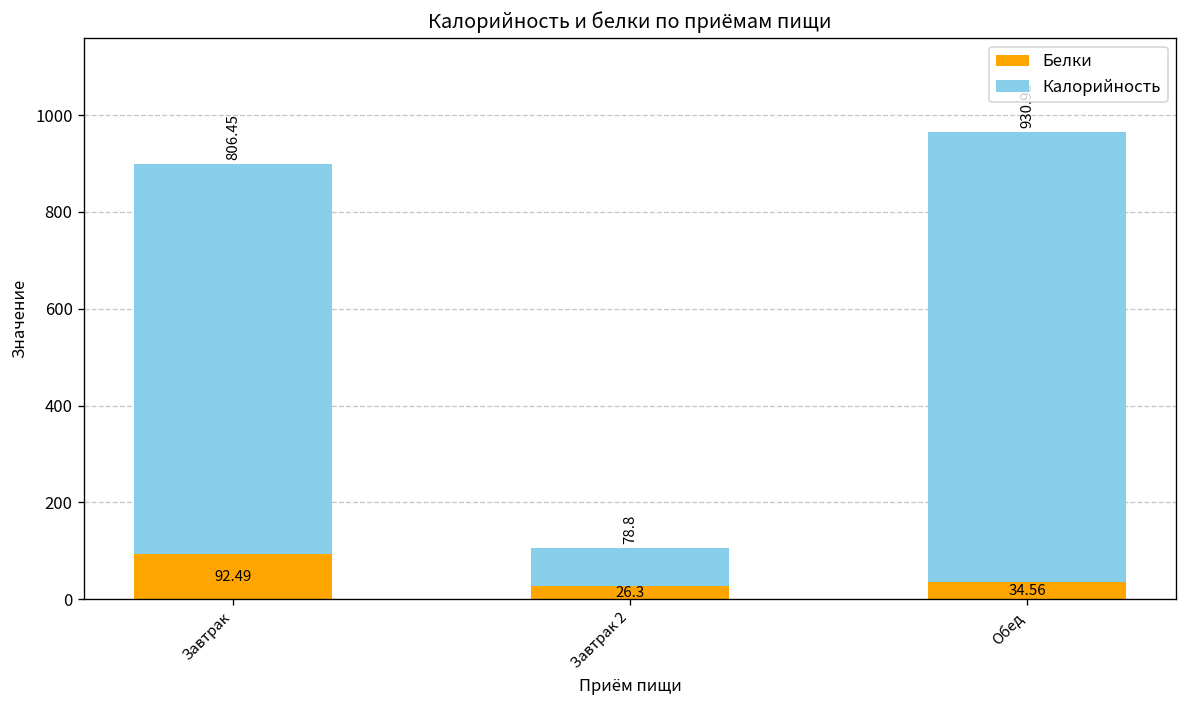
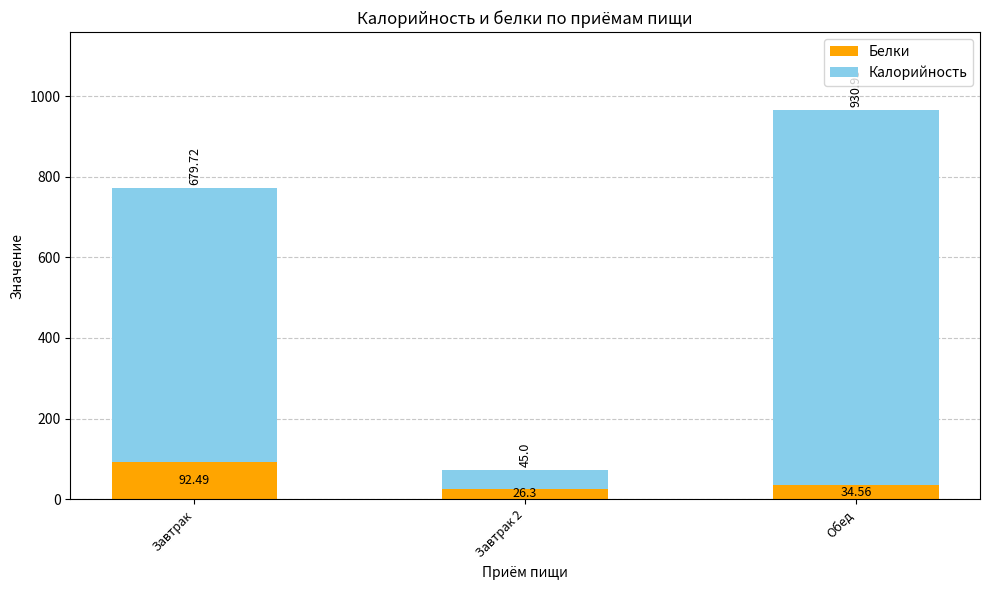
  {
    "Белки": {
      "Завтрак": 92.49,
      "Завтрак 2": 26.3,
      "Обед": 34.56
    },
    "Калорийность": {
-     "Завтрак": 806.45,
-     "Завтрак 2": 78.8
+     "Завтрак": 679.72,
+     "Завтрак 2": 45.0
    }
  }
